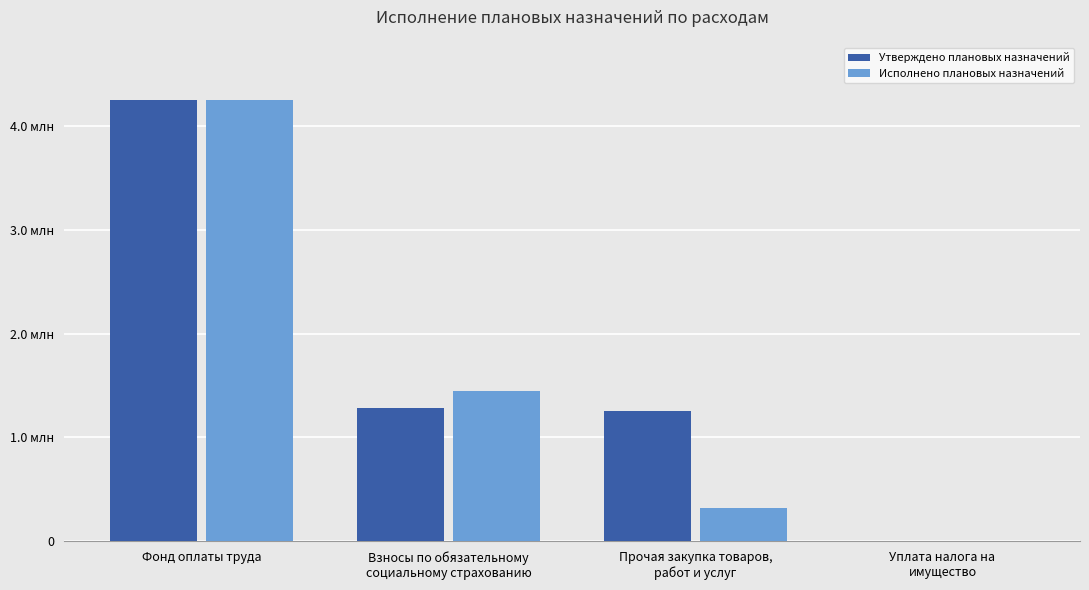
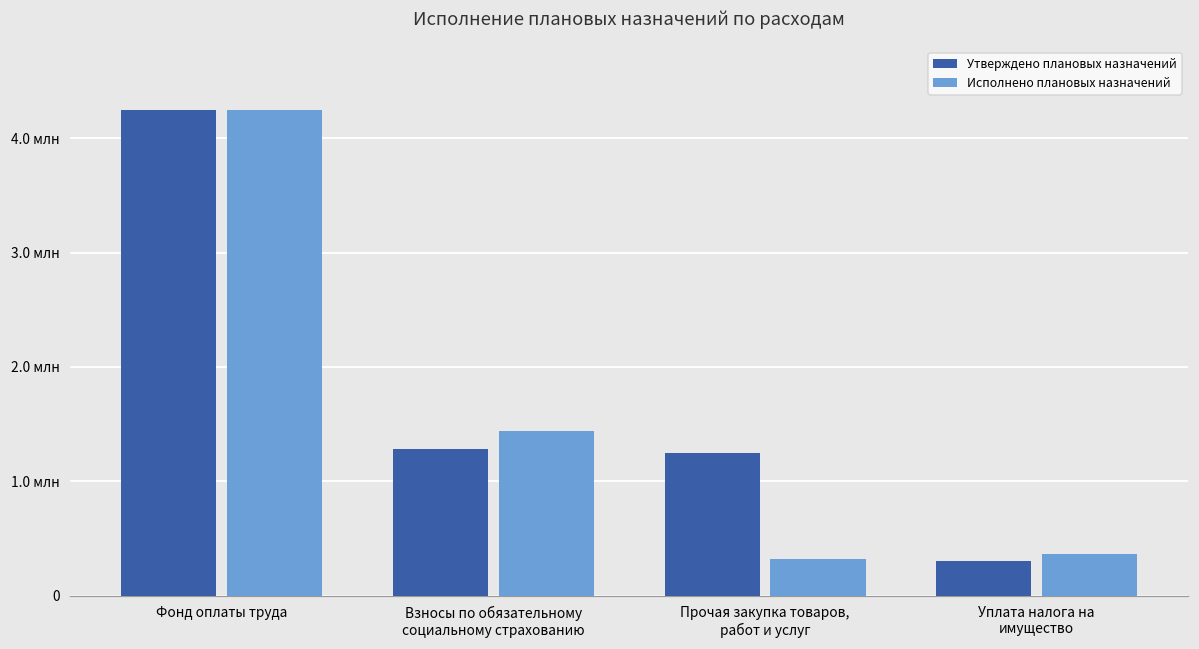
  {
    "Утверждено плановых назначений": {
      "Фонд оплаты труда": "4.25 млн",
      "Взносы по обязательному социальному страхованию": "1.28 млн",
      "Прочая закупка товаров, работ и услуг": "1.25 млн",
-     "Уплата налога на имущество": "0.01 млн"
+     "Уплата налога на имущество": "0.30 млн"
    },
    "Исполнено плановых назначений": {
      "Фонд оплаты труда": "4.25 млн",
      "Взносы по обязательному социальному страхованию": "1.44 млн",
      "Прочая закупка товаров, работ и услуг": "0.32 млн",
-     "Уплата налога на имущество": "0.01 млн"
+     "Уплата налога на имущество": "0.36 млн"
    }
  }
